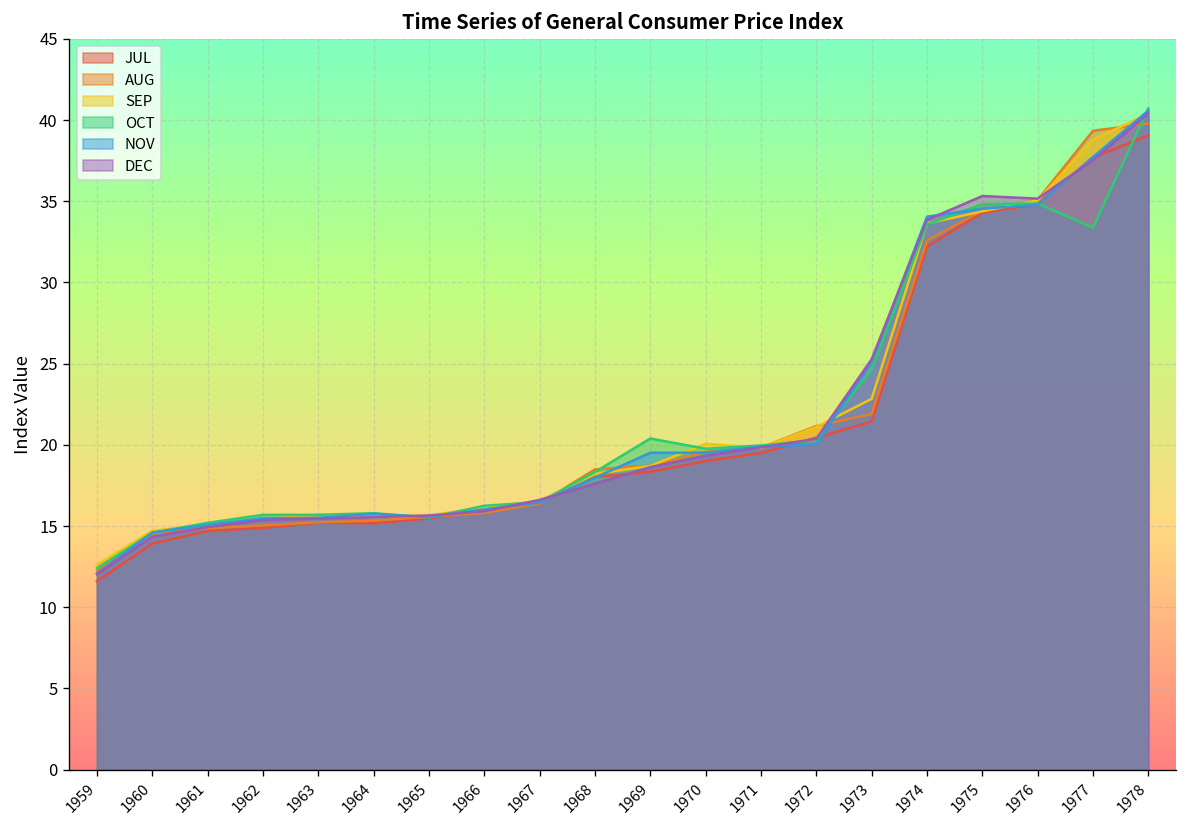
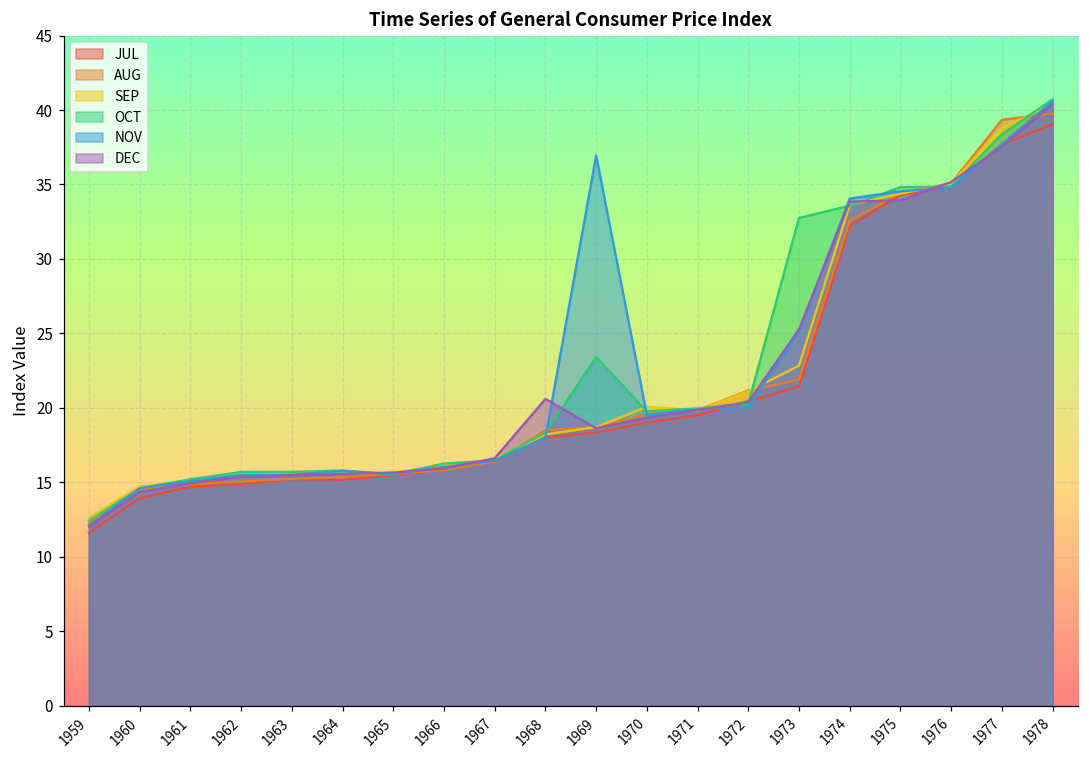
  {
    "OCT": {
      "1962": 15.7,
-     "1969": 20.4,
+     "1969": 23.4,
      "1970": 19.8,
-     "1973": 24.6,
+     "1973": 32.8,
      "1975": 34.8,
-     "1977": 33.4
+     "1977": 38.4
    },
    "NOV": {
-     "1969": 19.5,
+     "1969": 36.9,
      "1972": 20.0,
      "1974": 34.1
    },
    "DEC": {
      "1960": 14.3,
-     "1968": 17.6,
+     "1968": 20.6,
      "1970": 19.3,
      "1974": 33.9,
-     "1975": 35.3
+     "1975": 33.9
    }
  }
